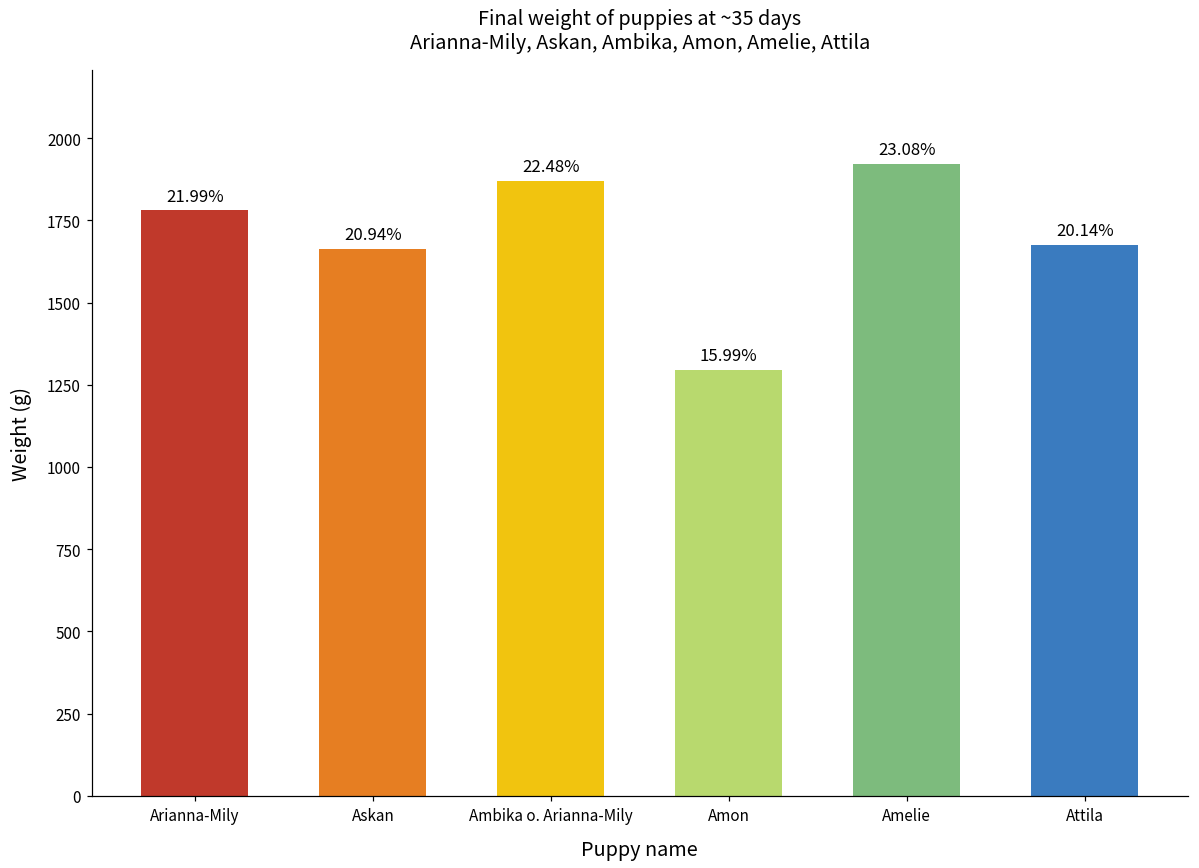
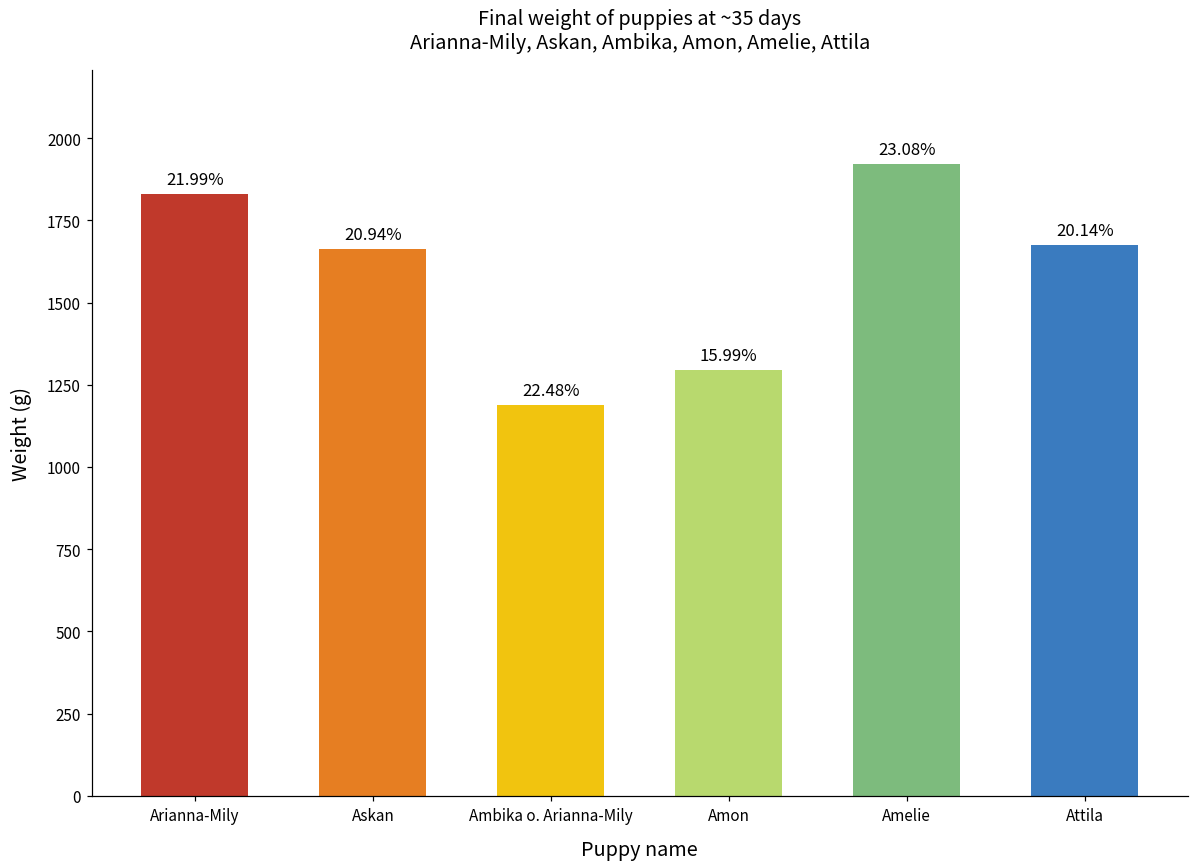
  {
-   "Arianna-Mily": 1780,
-   "Ambika o. Arianna-Mily": 1870
+   "Arianna-Mily": 1830,
+   "Ambika o. Arianna-Mily": 1190
  }
